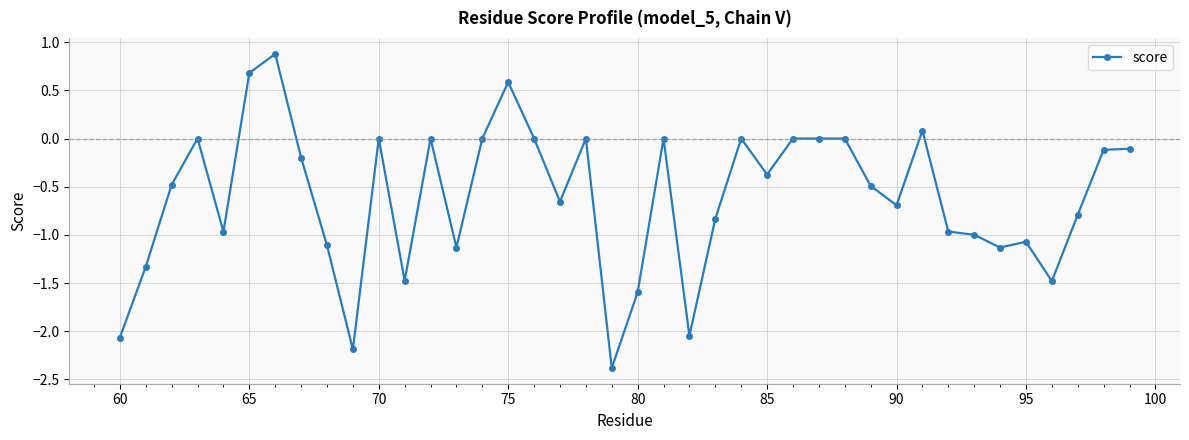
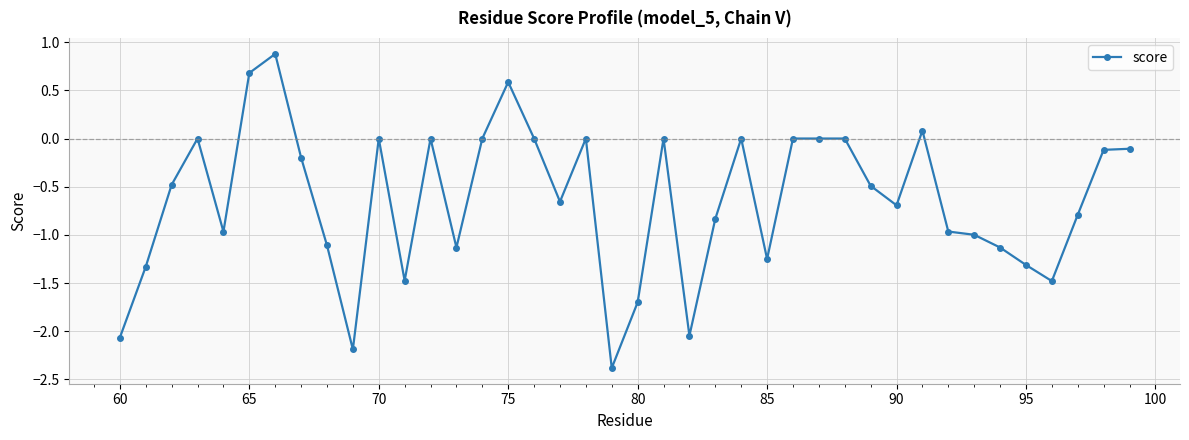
  {
    "60": -2.1,
    "65": 0.7,
    "70": 0.0,
    "75": 0.6,
-   "80": -1.6,
-   "85": -0.4,
+   "80": -1.7,
+   "85": -1.3,
    "90": -0.7,
-   "95": -1.1
+   "95": -1.3
  }
